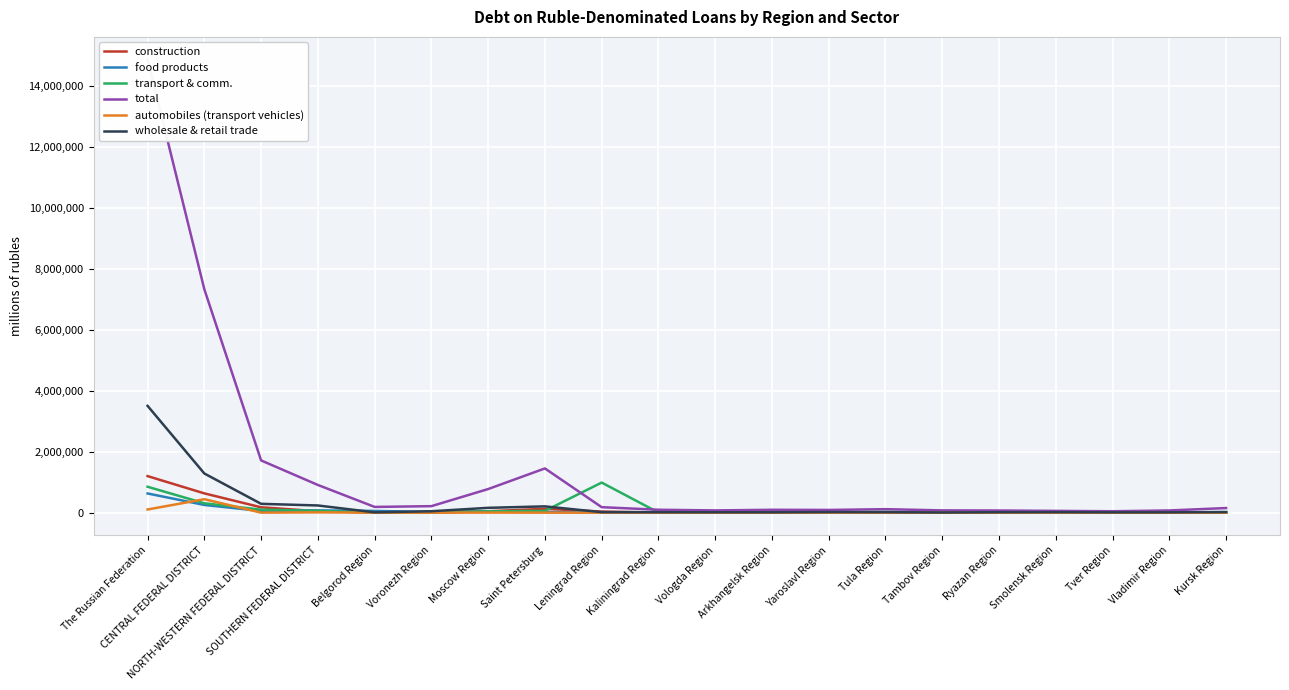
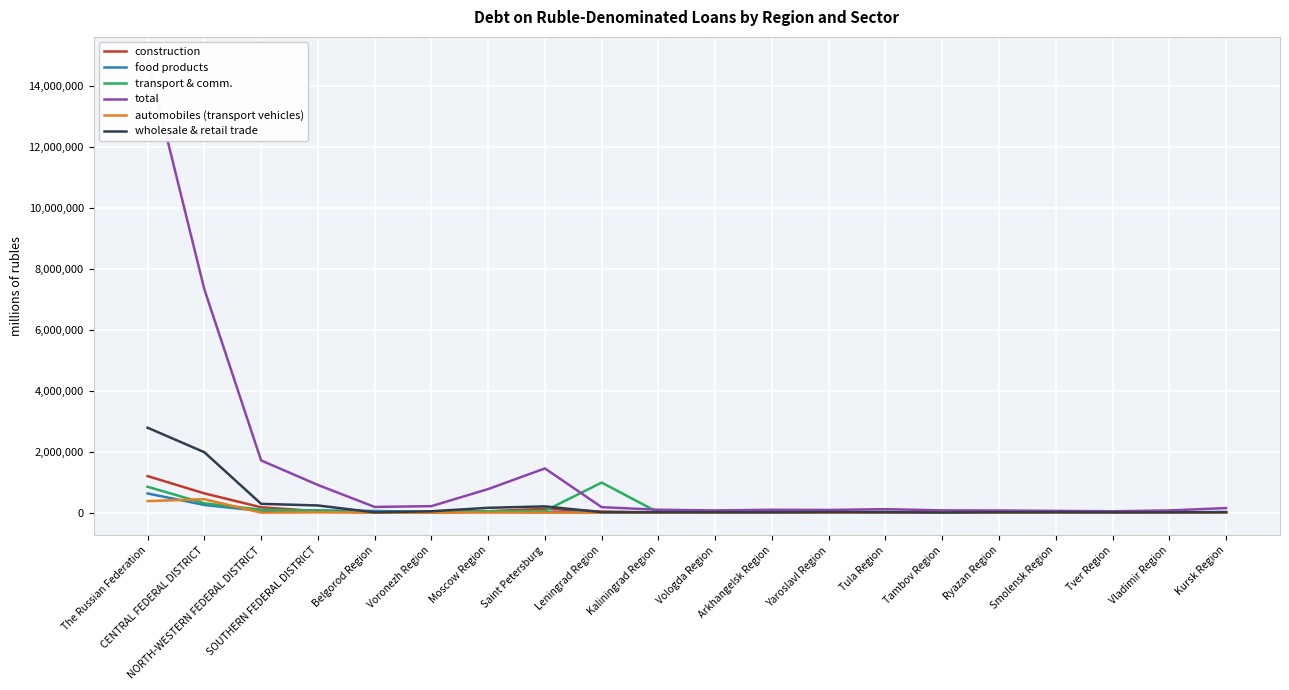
  {
    "construction": {
      "The Russian Federation": "1,200,000",
      "CENTRAL FEDERAL DISTRICT": "600,000"
    },
    "food products": {
      "The Russian Federation": "600,000"
    },
    "transport & comm.": {
      "The Russian Federation": "900,000",
      "Leningrad Region": "1,000,000"
    },
    "total": {
      "CENTRAL FEDERAL DISTRICT": "7,300,000",
      "NORTH-WESTERN FEDERAL DISTRICT": "1,700,000",
      "SOUTHERN FEDERAL DISTRICT": "900,000",
      "Belgorod Region": "200,000",
      "Voronezh Region": "200,000",
      "Moscow Region": "800,000",
      "Saint Petersburg": "1,500,000",
      "Leningrad Region": "200,000",
      "Tula Region": "100,000",
      "Kursk Region": "200,000"
    },
    "automobiles (transport vehicles)": {
-     "The Russian Federation": "100,000",
+     "The Russian Federation": "400,000",
      "CENTRAL FEDERAL DISTRICT": "400,000"
    },
    "wholesale & retail trade": {
-     "The Russian Federation": "3,500,000",
-     "CENTRAL FEDERAL DISTRICT": "1,300,000",
+     "The Russian Federation": "2,800,000",
+     "CENTRAL FEDERAL DISTRICT": "2,000,000",
      "NORTH-WESTERN FEDERAL DISTRICT": "300,000",
      "SOUTHERN FEDERAL DISTRICT": "200,000",
      "Moscow Region": "200,000"
    }
  }
